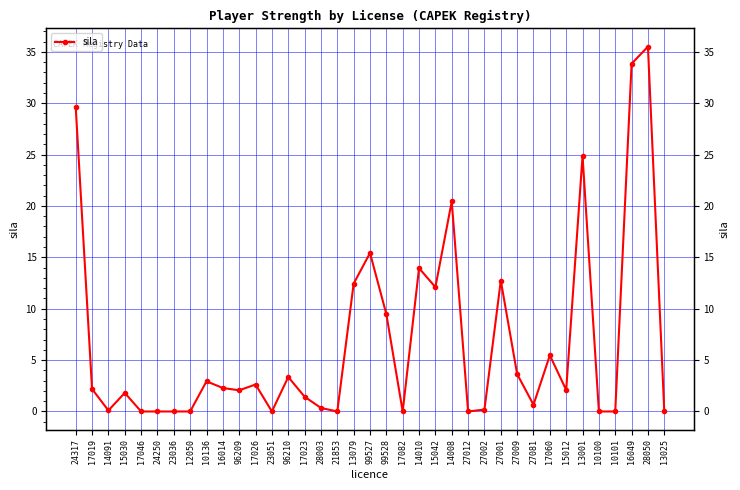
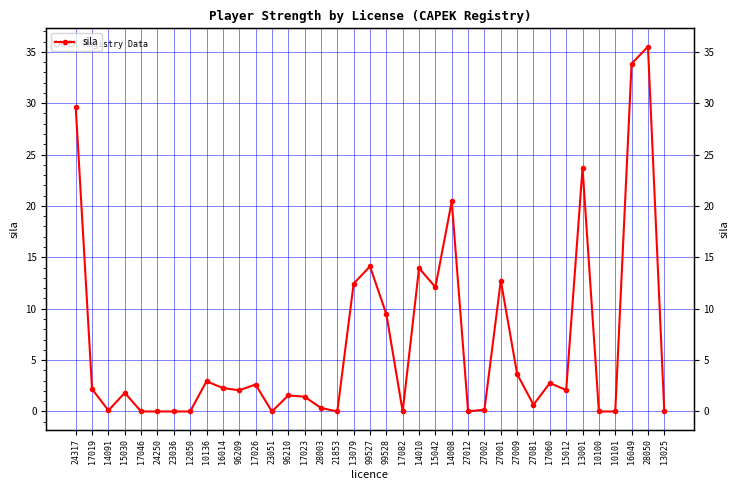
  {
    "24317": 29.6,
    "17019": 2.2,
    "14091": 0.1,
    "15030": 1.8,
    "17046": 0.0,
    "24250": 0.0,
    "23036": 0.0,
    "12050": 0.0,
    "10136": 2.9,
    "16014": 2.3,
    "96209": 2.1,
    "17026": 2.6,
    "23051": 0.0,
-   "96210": 3.4,
+   "96210": 1.6,
    "17023": 1.4,
    "28003": 0.3,
    "21853": 0.0,
    "13079": 12.4,
-   "99527": 15.4,
+   "99527": 14.1,
    "99528": 9.5,
    "17082": 0.0,
    "14010": 13.9,
    "15042": 12.1,
    "14008": 20.4,
    "27012": 0.0,
    "27002": 0.2,
    "27001": 12.7,
    "27009": 3.6,
    "27081": 0.7,
-   "17060": 5.5,
+   "17060": 2.8,
    "15012": 2.1,
-   "13001": 24.9,
+   "13001": 23.7,
    "10100": 0.0,
    "10101": 0.0,
    "16049": 33.8,
    "28050": 35.5,
    "13025": 0.0
  }
